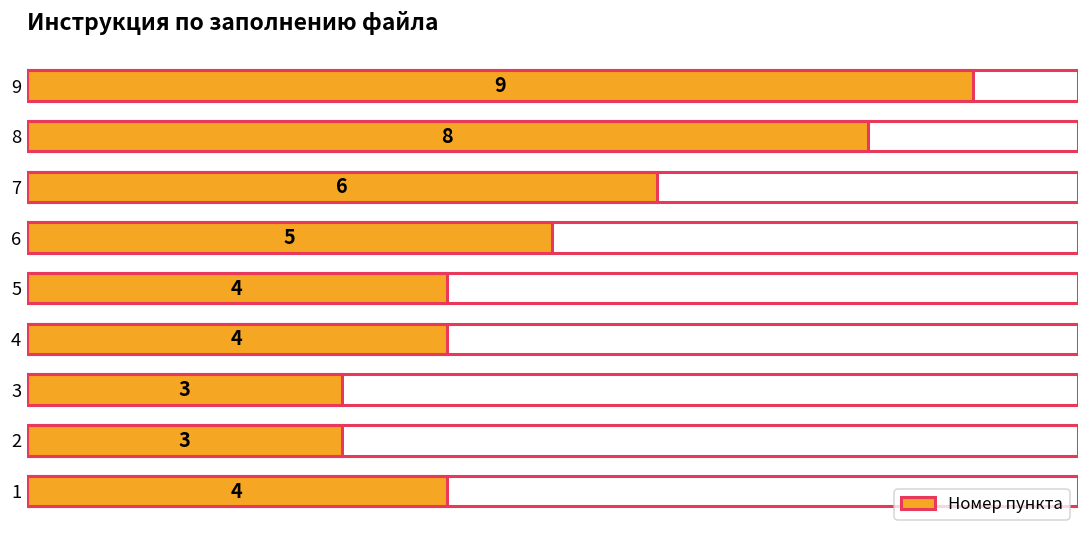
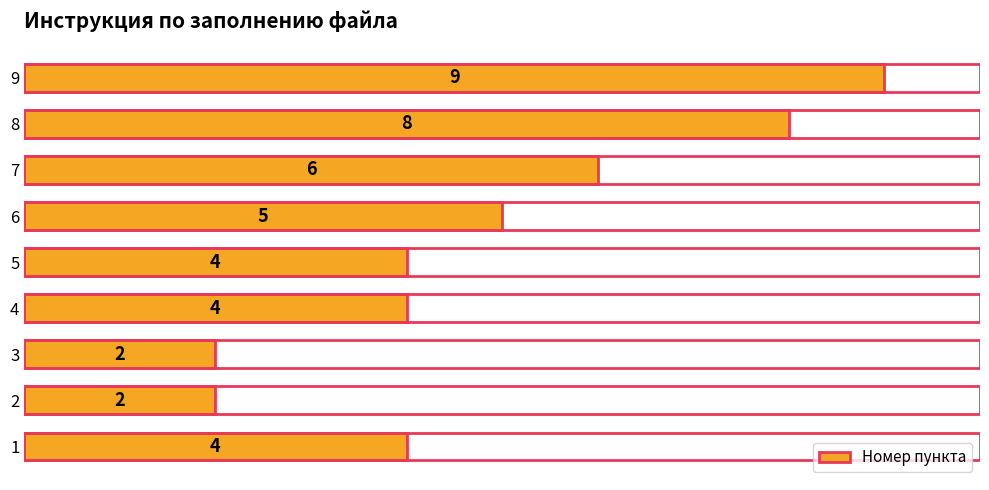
  {
    "9": 9,
    "8": 8,
    "7": 6,
    "6": 5,
    "5": 4,
    "4": 4,
-   "3": 3,
-   "2": 3,
+   "3": 2,
+   "2": 2,
    "1": 4
  }
